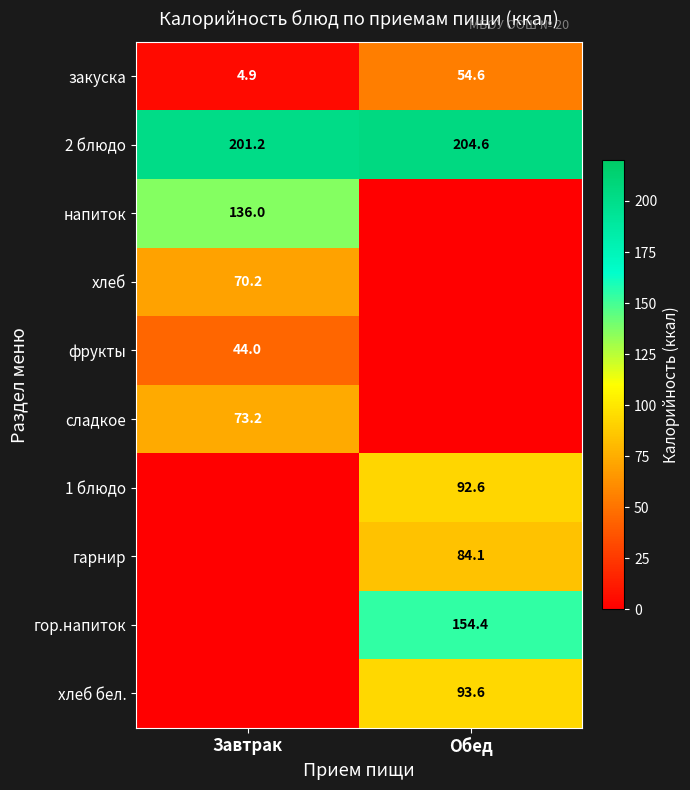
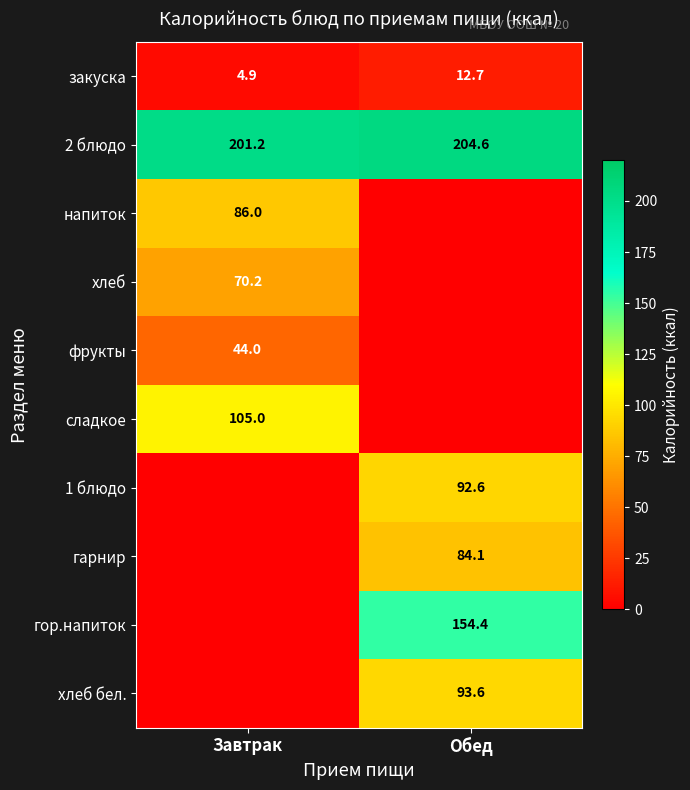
  {
    "закуска": {
      "Завтрак": 4.9,
-     "Обед": 54.6
+     "Обед": 12.7
    },
    "2 блюдо": {
      "Завтрак": 201.2,
      "Обед": 204.6
    },
    "напиток": {
-     "Завтрак": 136.0
+     "Завтрак": 86.0
    },
    "хлеб": {
      "Завтрак": 70.2
    },
    "фрукты": {
      "Завтрак": 44.0
    },
    "сладкое": {
-     "Завтрак": 73.2
+     "Завтрак": 105.0
    },
    "1 блюдо": {
      "Обед": 92.6
    },
    "гарнир": {
      "Обед": 84.1
    },
    "гор.напиток": {
      "Обед": 154.4
    },
    "хлеб бел.": {
      "Обед": 93.6
    }
  }
